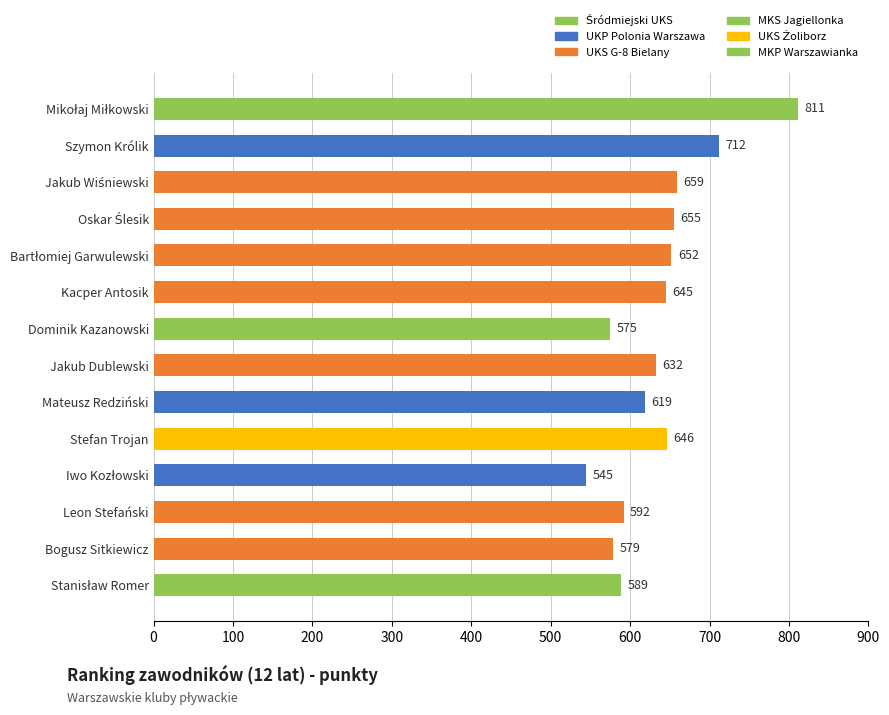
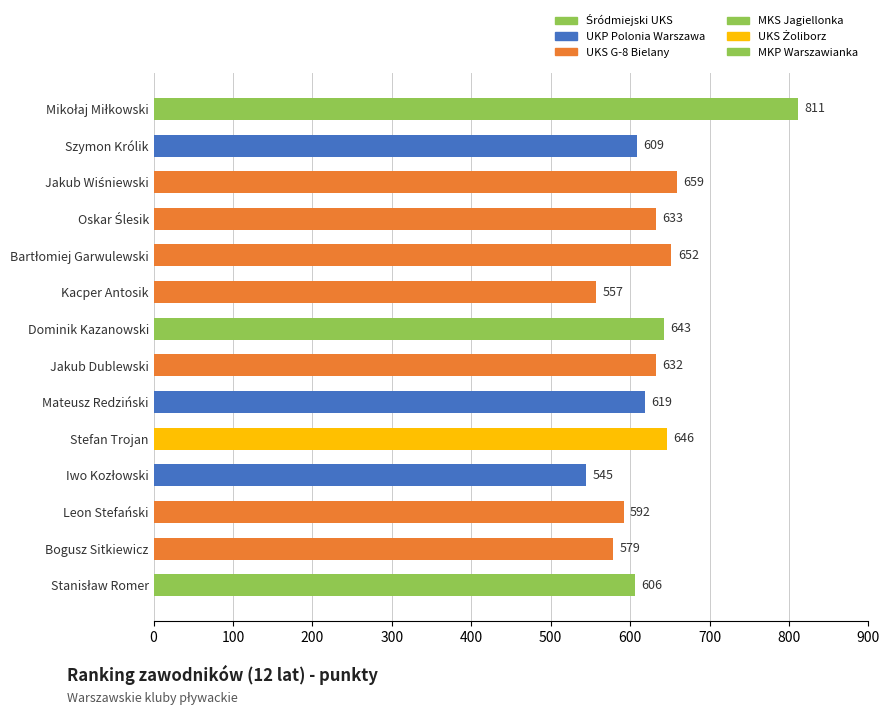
  {
    "Mikołaj Miłkowski": 811,
-   "Szymon Królik": 712,
+   "Szymon Królik": 609,
    "Jakub Wiśniewski": 659,
-   "Oskar Ślesik": 655,
+   "Oskar Ślesik": 633,
    "Bartłomiej Garwulewski": 652,
-   "Kacper Antosik": 645,
-   "Dominik Kazanowski": 575,
+   "Kacper Antosik": 557,
+   "Dominik Kazanowski": 643,
    "Jakub Dublewski": 632,
    "Mateusz Redziński": 619,
    "Stefan Trojan": 646,
    "Iwo Kozłowski": 545,
    "Leon Stefański": 592,
    "Bogusz Sitkiewicz": 579,
-   "Stanisław Romer": 589
+   "Stanisław Romer": 606
  }
